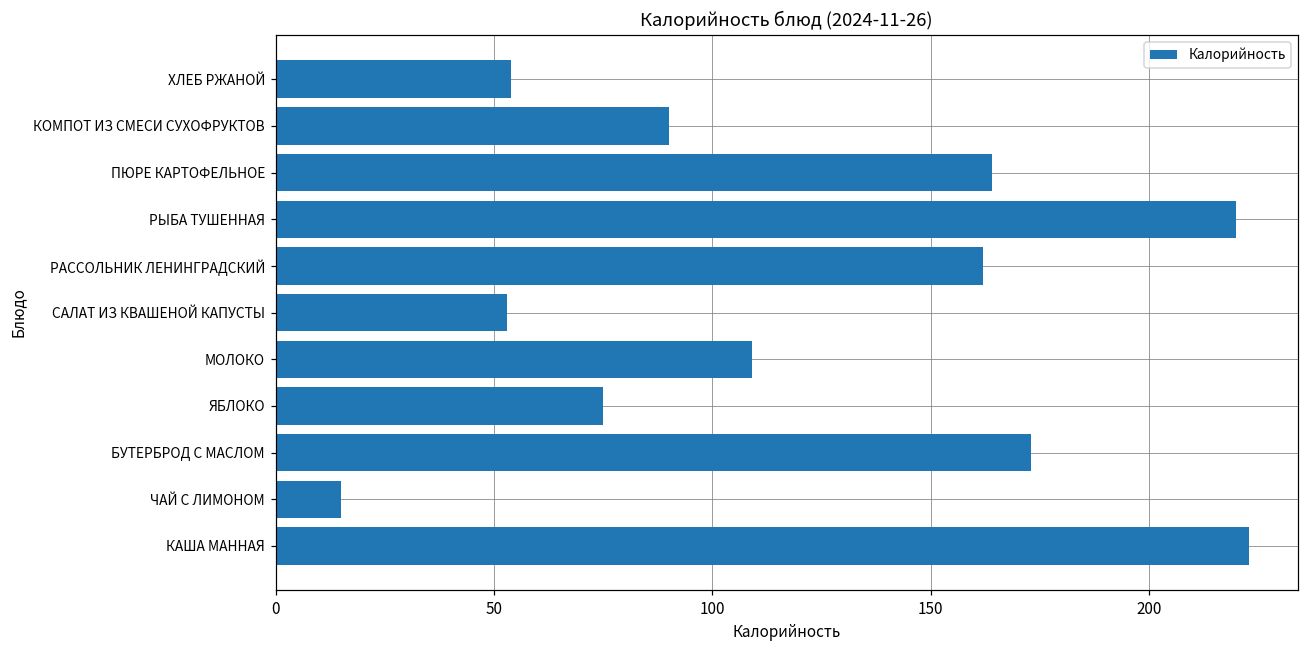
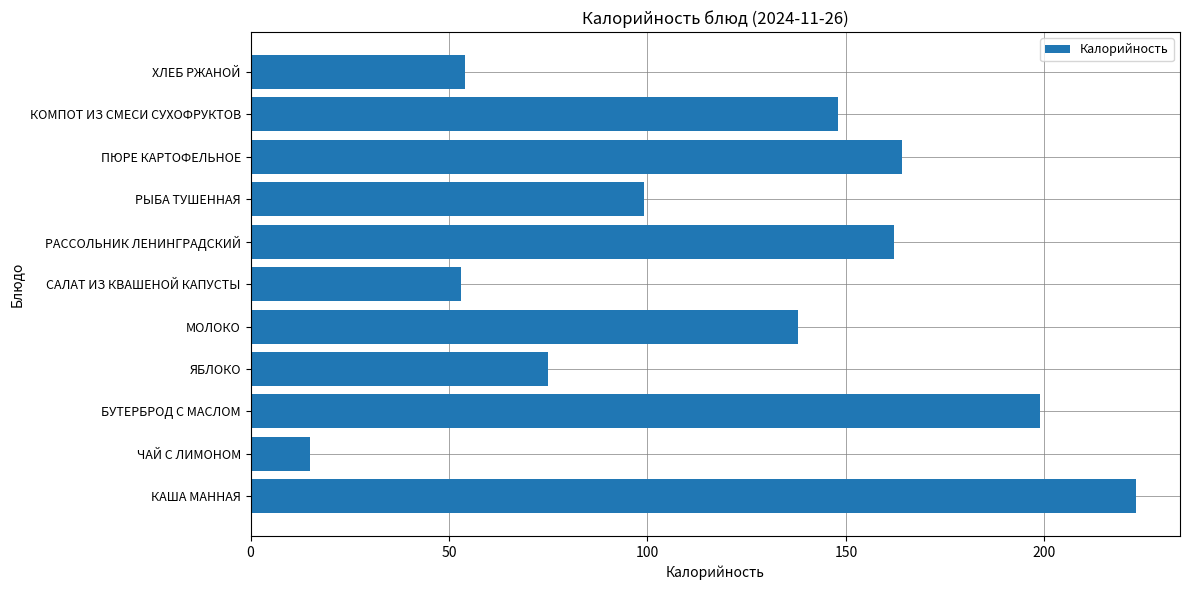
  {
    "ХЛЕБ РЖАНОЙ": 54,
-   "КОМПОТ ИЗ СМЕСИ СУХОФРУКТОВ": 90,
+   "КОМПОТ ИЗ СМЕСИ СУХОФРУКТОВ": 148,
    "ПЮРЕ КАРТОФЕЛЬНОЕ": 164,
-   "РЫБА ТУШЕННАЯ": 220,
+   "РЫБА ТУШЕННАЯ": 99,
    "РАССОЛЬНИК ЛЕНИНГРАДСКИЙ": 162,
    "САЛАТ ИЗ КВАШЕНОЙ КАПУСТЫ": 53,
-   "МОЛОКО": 109,
+   "МОЛОКО": 138,
    "ЯБЛОКО": 75,
-   "БУТЕРБРОД С МАСЛОМ": 173,
+   "БУТЕРБРОД С МАСЛОМ": 199,
    "ЧАЙ С ЛИМОНОМ": 15,
    "КАША МАННАЯ": 223
  }
